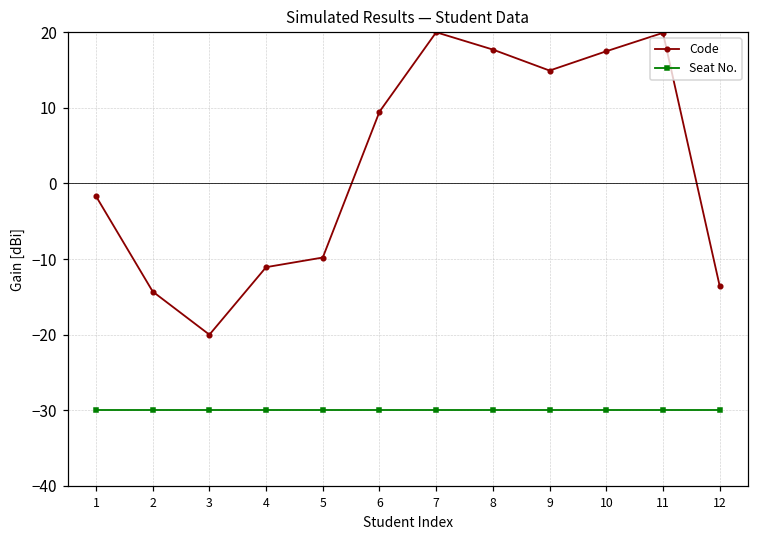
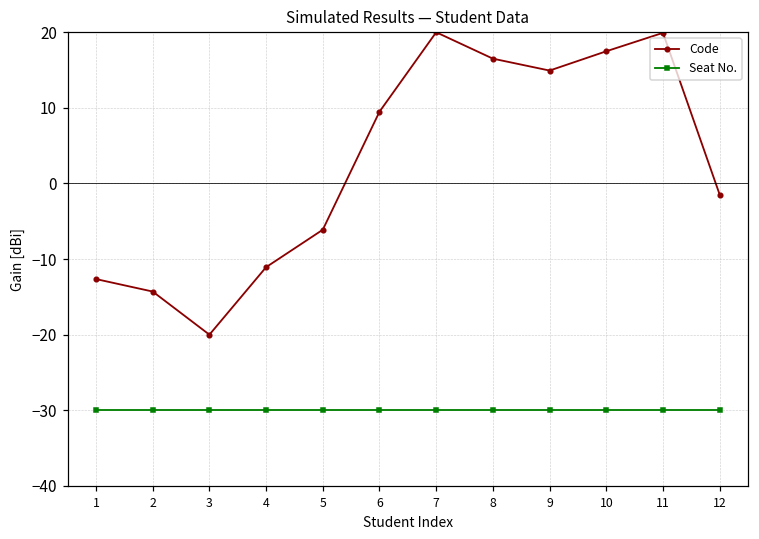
  {
    "Code": {
-     "1": -2,
+     "1": -13,
      "2": -14,
      "3": -20,
      "4": -11,
-     "5": -10,
+     "5": -6,
      "6": 9,
      "7": 20,
-     "8": 18,
+     "8": 17,
      "9": 15,
      "10": 17,
      "11": 20,
-     "12": -14
+     "12": -1
    },
    "Seat No.": {
      "1": -30,
      "2": -30,
      "3": -30,
      "4": -30,
      "5": -30,
      "6": -30,
      "7": -30,
      "8": -30,
      "9": -30,
      "10": -30,
      "11": -30,
      "12": -30
    }
  }
